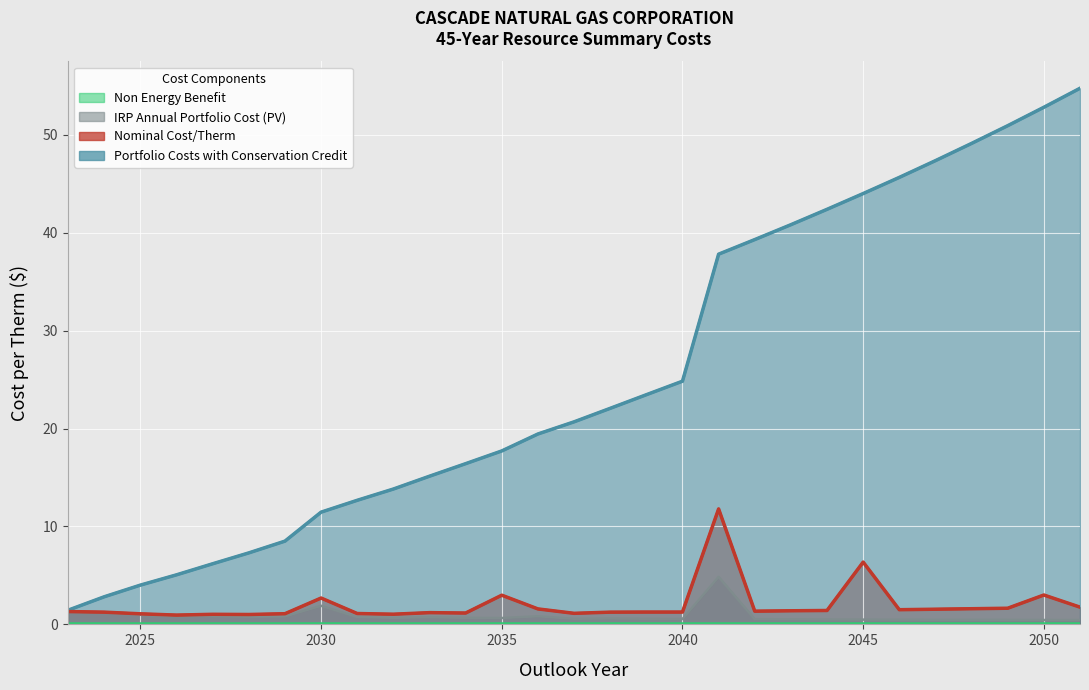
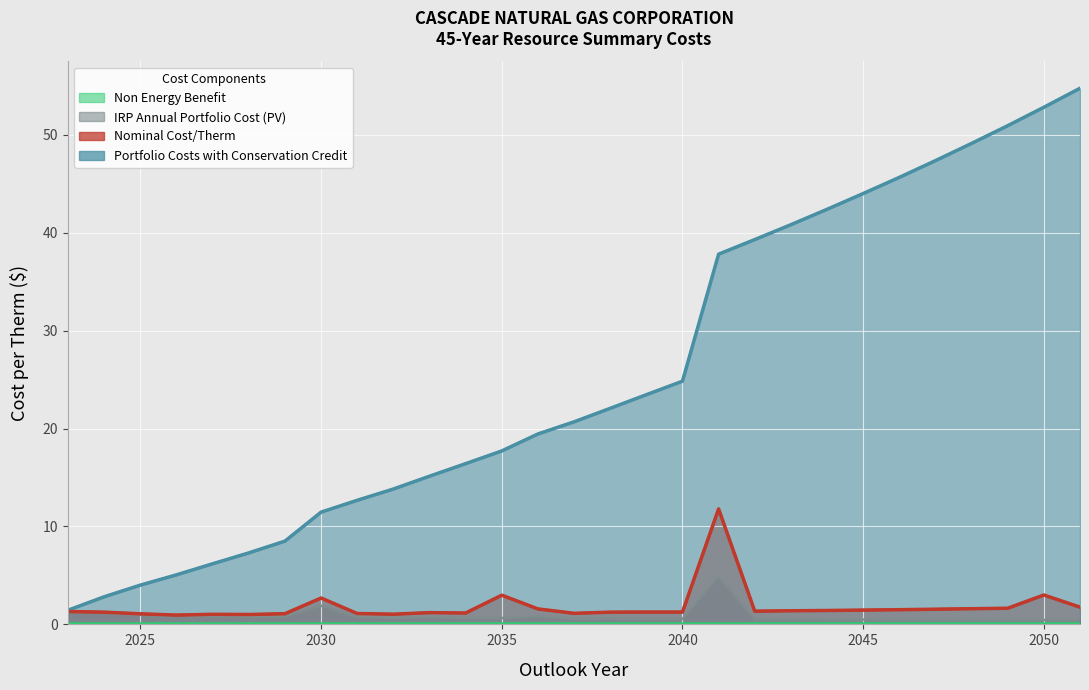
  {
    "Nominal Cost/Therm": {
      "2030": 3,
      "2035": 3,
      "2040": 1,
-     "2045": 6,
+     "2045": 1,
      "2050": 3
    }
  }
